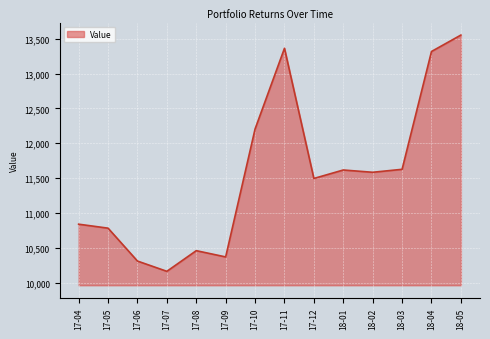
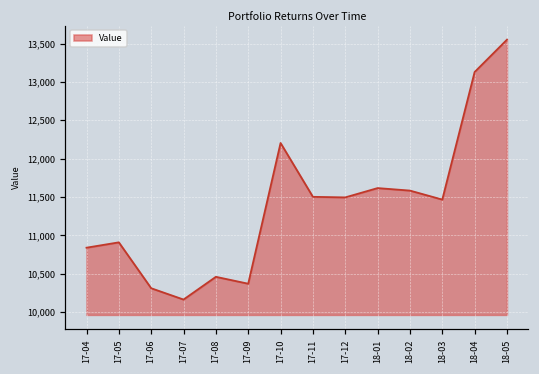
  {
    "17-04": "10,800",
-   "17-05": "10,800",
+   "17-05": "10,900",
    "17-06": "10,300",
    "17-07": "10,200",
    "17-08": "10,500",
    "17-09": "10,400",
    "17-10": "12,200",
-   "17-11": "13,400",
+   "17-11": "11,500",
    "17-12": "11,500",
    "18-01": "11,600",
    "18-02": "11,600",
-   "18-03": "11,600",
-   "18-04": "13,300",
+   "18-03": "11,500",
+   "18-04": "13,100",
    "18-05": "13,600"
  }
